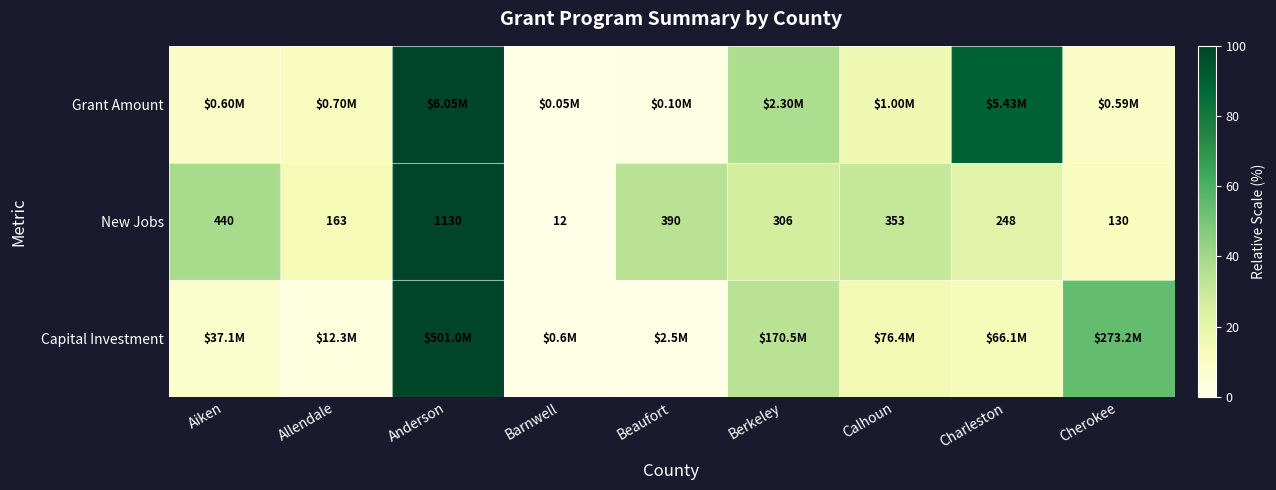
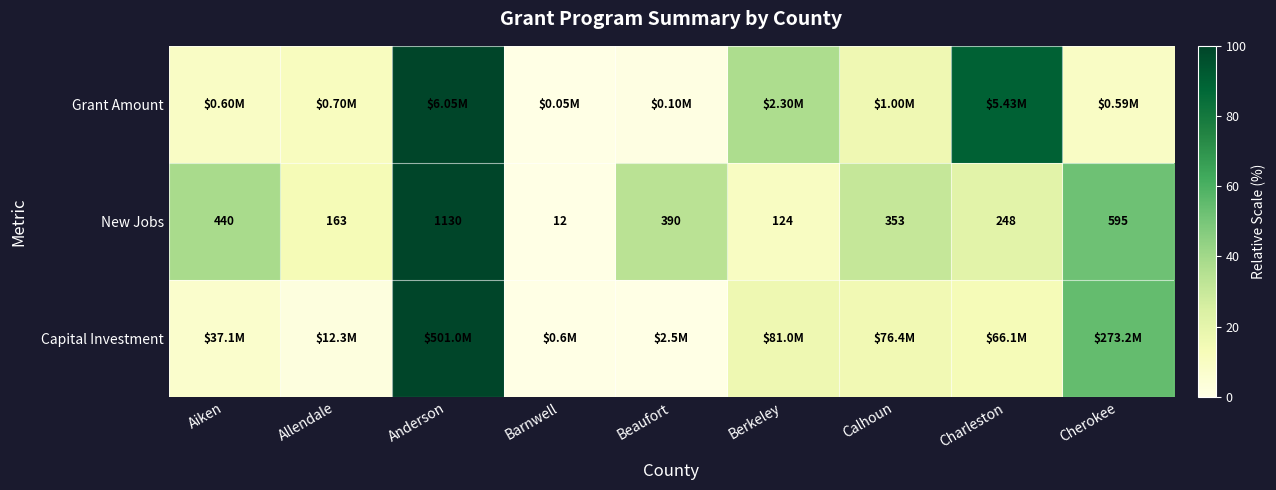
  {
    "Grant Amount": {
      "Aiken": "$0.60M",
      "Allendale": "$0.70M",
      "Anderson": "$6.05M",
      "Barnwell": "$0.05M",
      "Beaufort": "$0.10M",
      "Berkeley": "$2.30M",
      "Calhoun": "$1.00M",
      "Charleston": "$5.43M",
      "Cherokee": "$0.59M"
    },
    "New Jobs": {
      "Aiken": "440",
      "Allendale": "163",
      "Anderson": "1130",
      "Barnwell": "12",
      "Beaufort": "390",
-     "Berkeley": "306",
+     "Berkeley": "124",
      "Calhoun": "353",
      "Charleston": "248",
-     "Cherokee": "130"
+     "Cherokee": "595"
    },
    "Capital Investment": {
      "Aiken": "$37.1M",
      "Allendale": "$12.3M",
      "Anderson": "$501.0M",
      "Barnwell": "$0.6M",
      "Beaufort": "$2.5M",
-     "Berkeley": "$170.5M",
+     "Berkeley": "$81.0M",
      "Calhoun": "$76.4M",
      "Charleston": "$66.1M",
      "Cherokee": "$273.2M"
    }
  }
